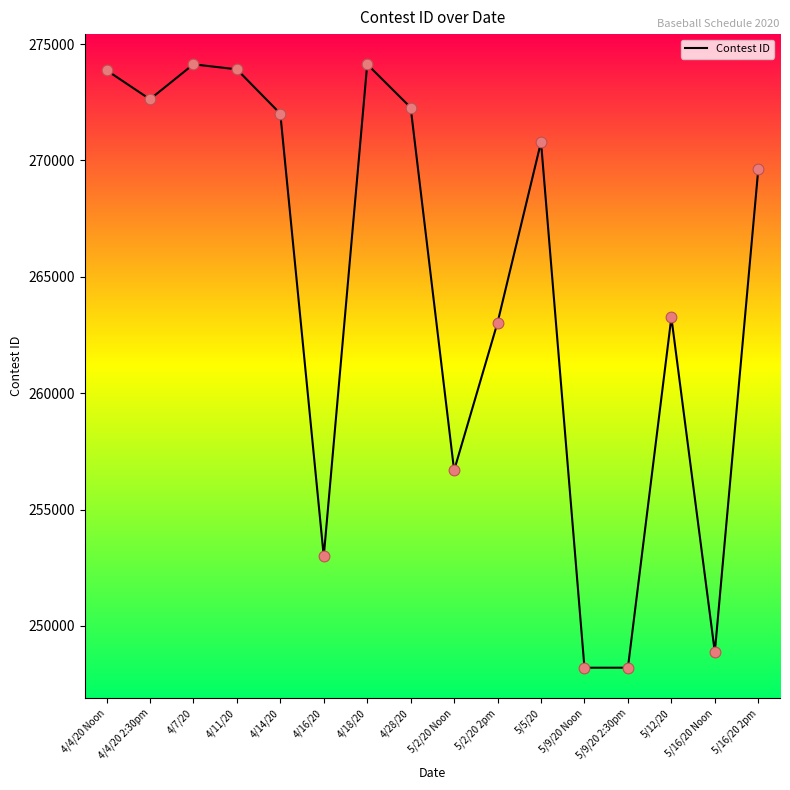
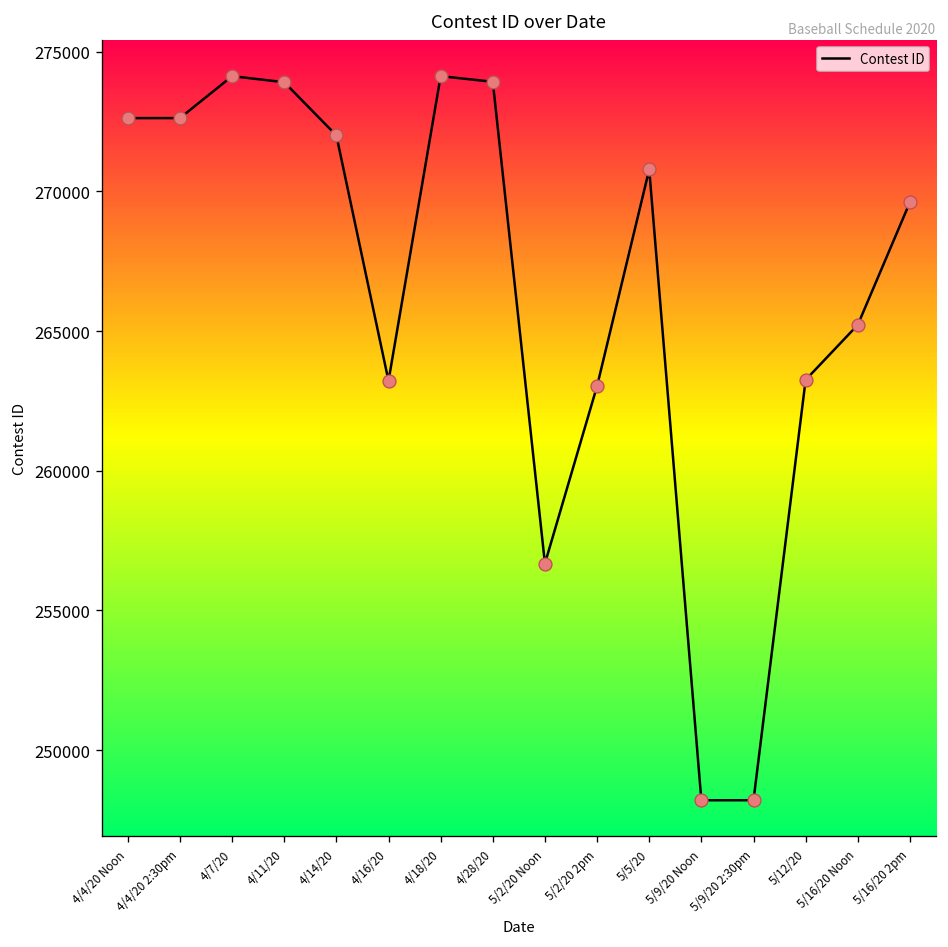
  {
-   "4/4/20 Noon": 273900,
+   "4/4/20 Noon": 272600,
    "4/4/20 2:30pm": 272600,
    "4/7/20": 274100,
    "4/11/20": 273900,
    "4/14/20": 272000,
-   "4/16/20": 253000,
+   "4/16/20": 263200,
    "4/18/20": 274100,
-   "4/28/20": 272300,
+   "4/28/20": 273900,
    "5/2/20 Noon": 256700,
    "5/2/20 2pm": 263000,
    "5/5/20": 270800,
    "5/9/20 Noon": 248200,
    "5/9/20 2:30pm": 248200,
    "5/12/20": 263300,
-   "5/16/20 Noon": 248900,
+   "5/16/20 Noon": 265200,
    "5/16/20 2pm": 269600
  }
